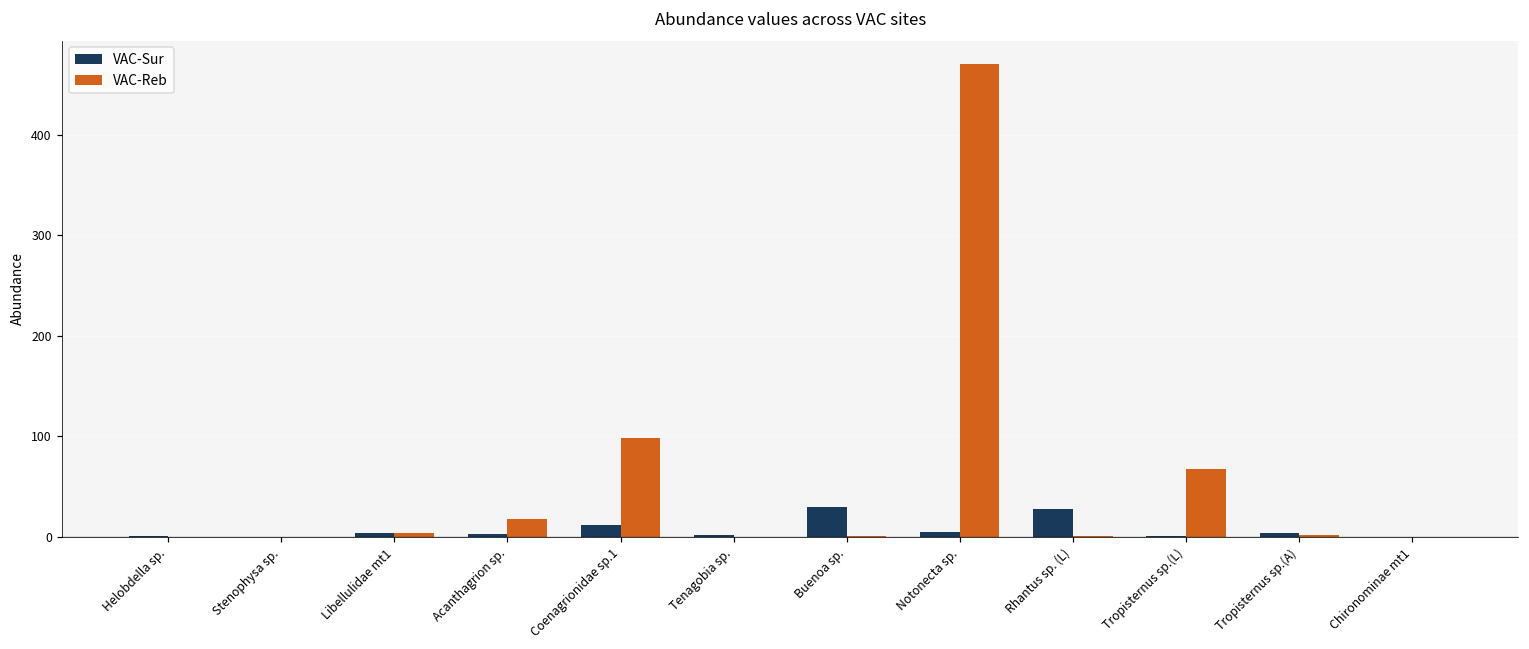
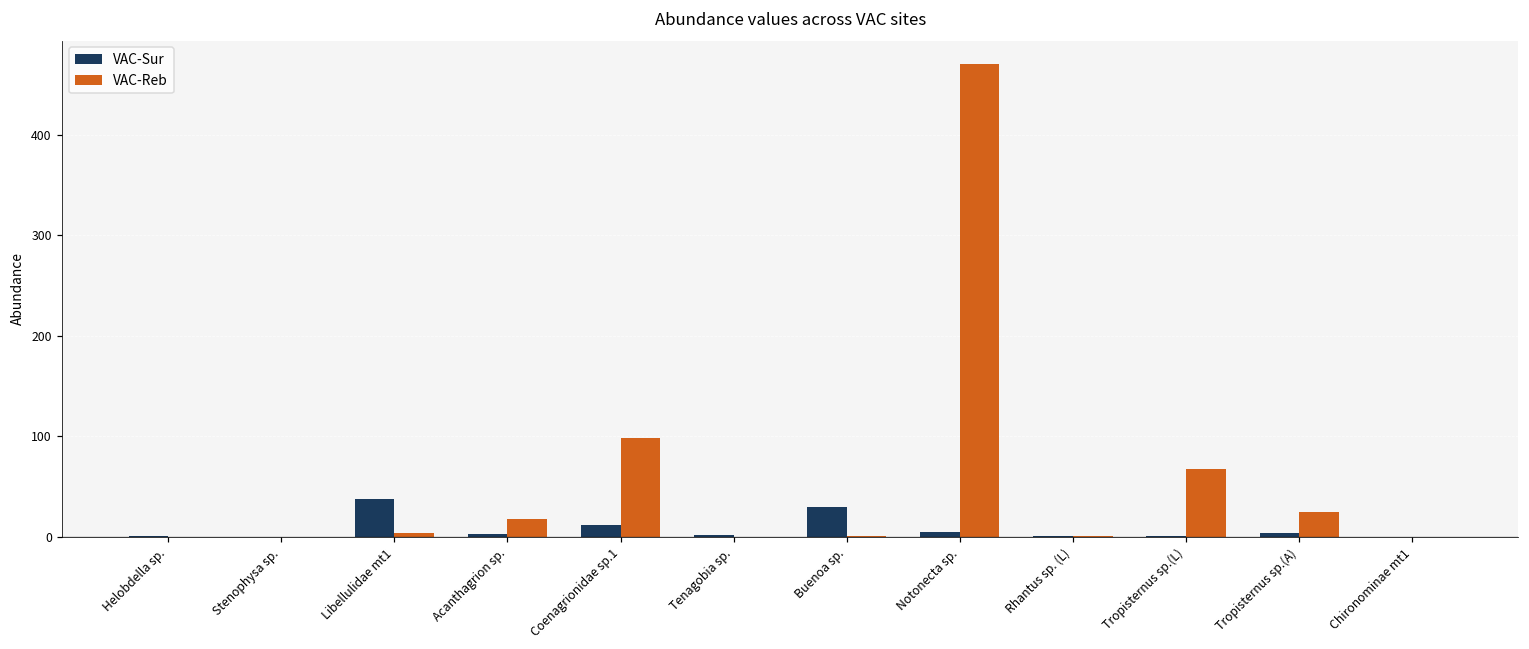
  {
    "VAC-Sur": {
      "Stenophysa sp.": 0,
-     "Libellulidae mt1": 0,
+     "Libellulidae mt1": 40,
      "Coenagrionidae sp.1": 10,
      "Buenoa sp.": 30,
      "Notonecta sp.": 10,
-     "Rhantus sp. (L)": 30,
+     "Rhantus sp. (L)": 0,
      "Tropisternus sp.(A)": 0,
      "Chironominae mt1": 0
    },
    "VAC-Reb": {
      "Helobdella sp.": 0,
      "Stenophysa sp.": 0,
      "Libellulidae mt1": 0,
      "Acanthagrion sp.": 20,
      "Coenagrionidae sp.1": 100,
      "Tenagobia sp.": 0,
      "Notonecta sp.": 470,
      "Tropisternus sp.(L)": 70,
-     "Tropisternus sp.(A)": 0,
+     "Tropisternus sp.(A)": 20,
      "Chironominae mt1": 0
    }
  }
